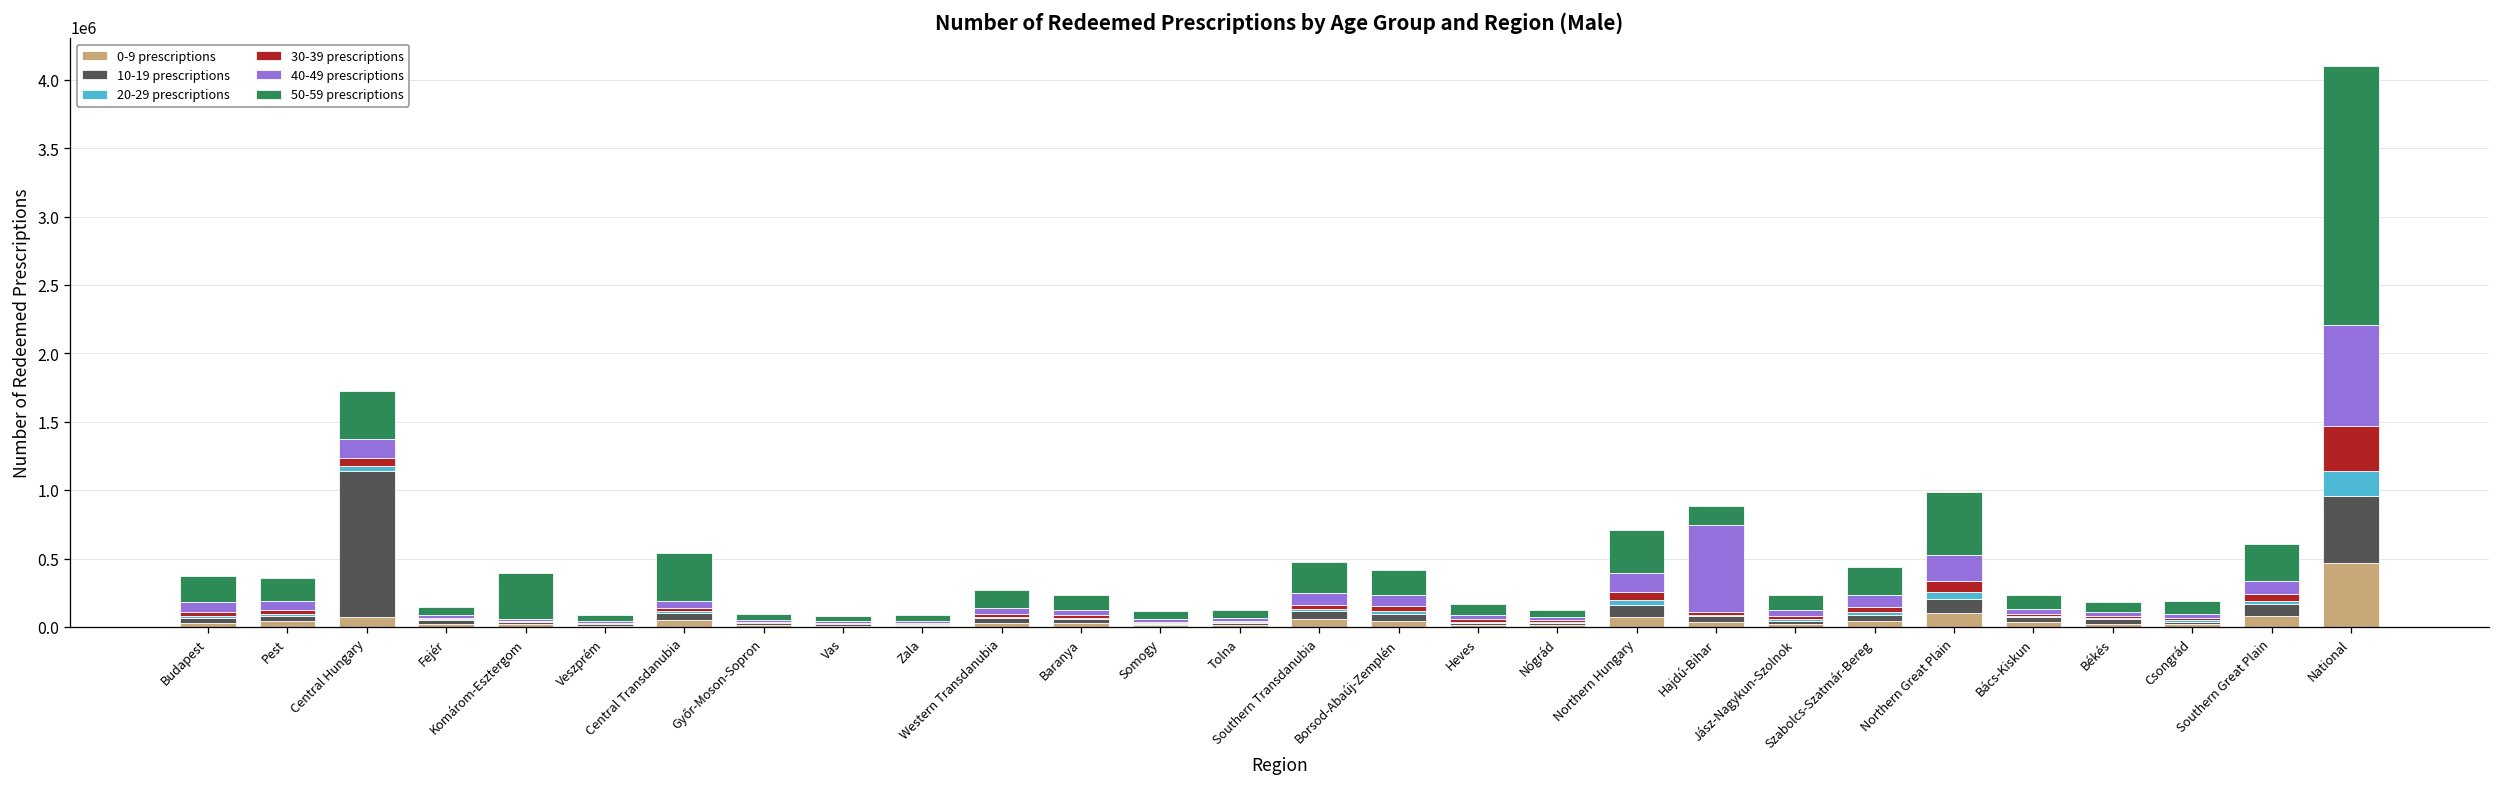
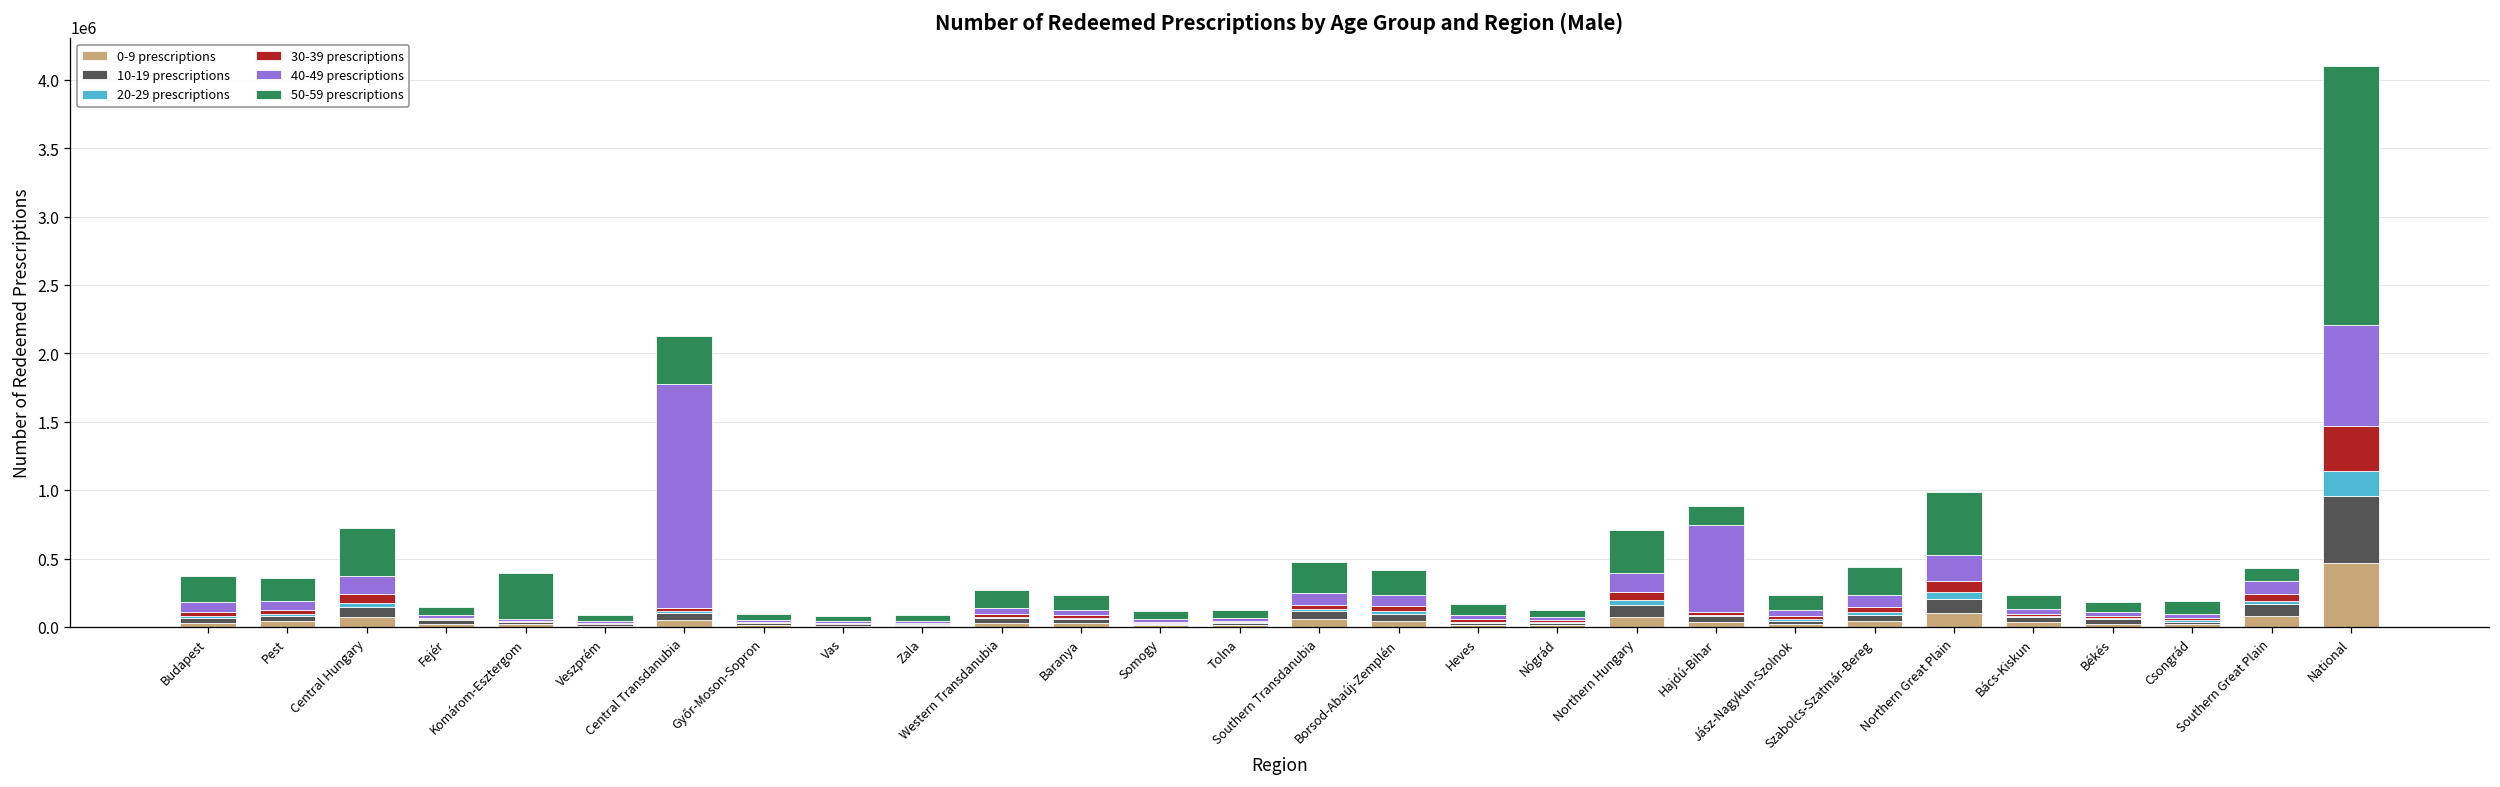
  {
    "0-9 prescriptions": {
      "Budapest": 30000,
      "Pest": 40000,
      "Central Hungary": 70000,
      "Fejér": 20000,
      "Central Transdanubia": 50000,
      "Western Transdanubia": 30000,
      "Baranya": 30000,
      "Southern Transdanubia": 60000,
      "Borsod-Abaúj-Zemplén": 40000,
      "Northern Hungary": 70000,
      "Hajdú-Bihar": 40000,
      "Szabolcs-Szatmár-Bereg": 40000,
      "Northern Great Plain": 100000,
      "Bács-Kiskun": 30000,
      "Békés": 20000,
      "Southern Great Plain": 80000,
      "National": 470000
    },
    "10-19 prescriptions": {
      "Budapest": 30000,
      "Pest": 40000,
-     "Central Hungary": 1070000,
+     "Central Hungary": 70000,
      "Fejér": 30000,
      "Central Transdanubia": 50000,
      "Western Transdanubia": 30000,
      "Baranya": 30000,
      "Southern Transdanubia": 60000,
      "Borsod-Abaúj-Zemplén": 50000,
      "Northern Hungary": 90000,
      "Hajdú-Bihar": 40000,
      "Jász-Nagykun-Szolnok": 20000,
      "Szabolcs-Szatmár-Bereg": 40000,
      "Northern Great Plain": 100000,
      "Bács-Kiskun": 40000,
      "Békés": 30000,
      "Southern Great Plain": 90000,
      "National": 490000
    },
    "20-29 prescriptions": {
      "Central Hungary": 40000,
      "Northern Hungary": 30000,
      "Northern Great Plain": 50000,
      "Southern Great Plain": 30000,
      "National": 190000
    },
    "30-39 prescriptions": {
      "Budapest": 30000,
      "Pest": 30000,
      "Central Hungary": 60000,
      "Central Transdanubia": 20000,
      "Western Transdanubia": 20000,
      "Southern Transdanubia": 30000,
      "Borsod-Abaúj-Zemplén": 30000,
      "Northern Hungary": 60000,
      "Hajdú-Bihar": 20000,
      "Jász-Nagykun-Szolnok": 20000,
      "Szabolcs-Szatmár-Bereg": 40000,
      "Northern Great Plain": 80000,
      "Southern Great Plain": 50000,
      "National": 330000
    },
    "40-49 prescriptions": {
      "Budapest": 70000,
      "Pest": 60000,
      "Central Hungary": 130000,
-     "Central Transdanubia": 50000,
+     "Central Transdanubia": 1630000,
      "Western Transdanubia": 50000,
      "Baranya": 40000,
      "Southern Transdanubia": 80000,
      "Borsod-Abaúj-Zemplén": 80000,
      "Heves": 30000,
      "Nógrád": 20000,
      "Northern Hungary": 130000,
      "Hajdú-Bihar": 630000,
      "Jász-Nagykun-Szolnok": 50000,
      "Szabolcs-Szatmár-Bereg": 90000,
      "Northern Great Plain": 190000,
      "Bács-Kiskun": 40000,
      "Békés": 30000,
      "Csongrád": 30000,
      "Southern Great Plain": 100000,
      "National": 740000
    },
    "50-59 prescriptions": {
      "Budapest": 190000,
      "Pest": 160000,
      "Central Hungary": 350000,
      "Fejér": 60000,
      "Komárom-Esztergom": 330000,
      "Veszprém": 40000,
      "Central Transdanubia": 350000,
      "Győr-Moson-Sopron": 50000,
      "Vas": 40000,
      "Zala": 40000,
      "Western Transdanubia": 130000,
      "Baranya": 110000,
      "Somogy": 60000,
      "Tolna": 60000,
      "Southern Transdanubia": 230000,
      "Borsod-Abaúj-Zemplén": 180000,
      "Heves": 80000,
      "Nógrád": 50000,
      "Northern Hungary": 320000,
      "Hajdú-Bihar": 140000,
      "Jász-Nagykun-Szolnok": 110000,
      "Szabolcs-Szatmár-Bereg": 200000,
      "Northern Great Plain": 460000,
      "Bács-Kiskun": 100000,
      "Békés": 80000,
      "Csongrád": 90000,
-     "Southern Great Plain": 260000,
+     "Southern Great Plain": 90000,
      "National": 1890000
    }
  }
